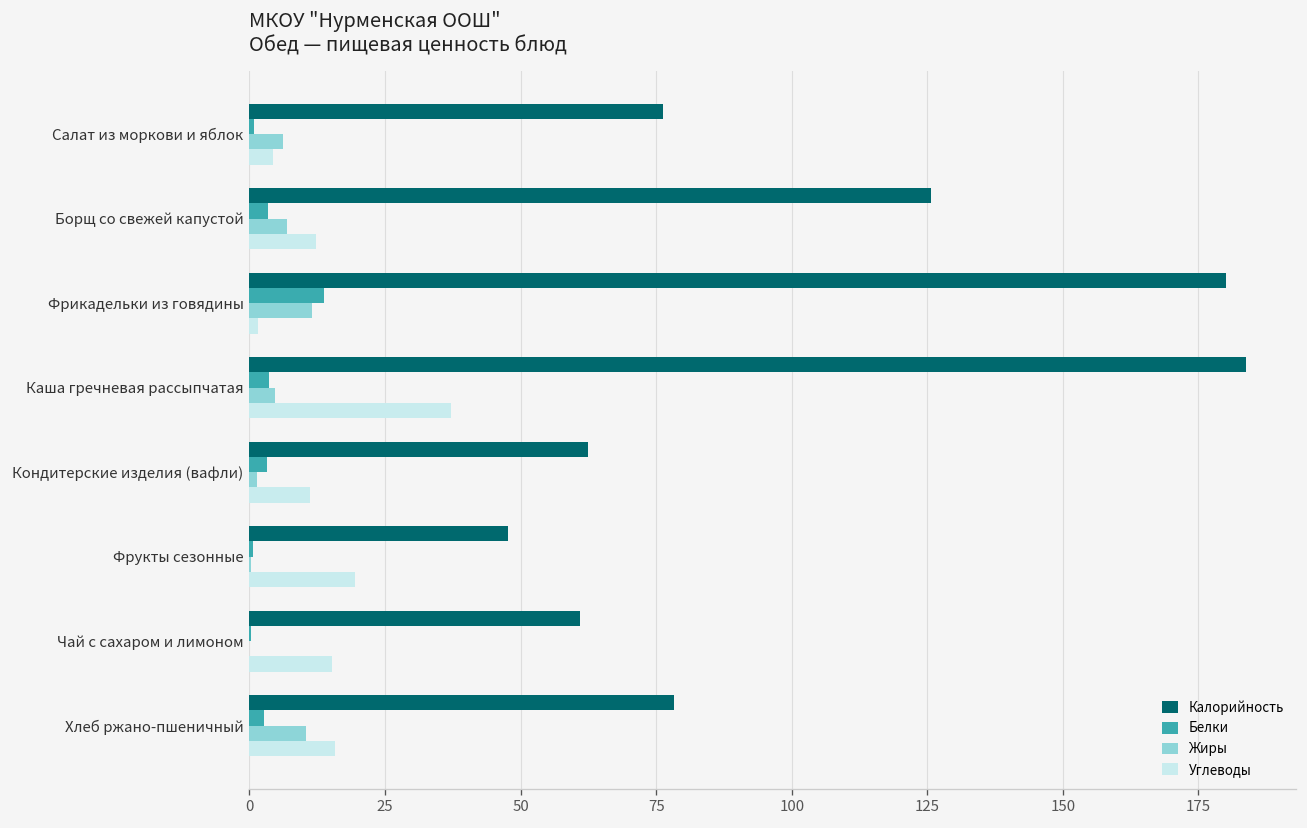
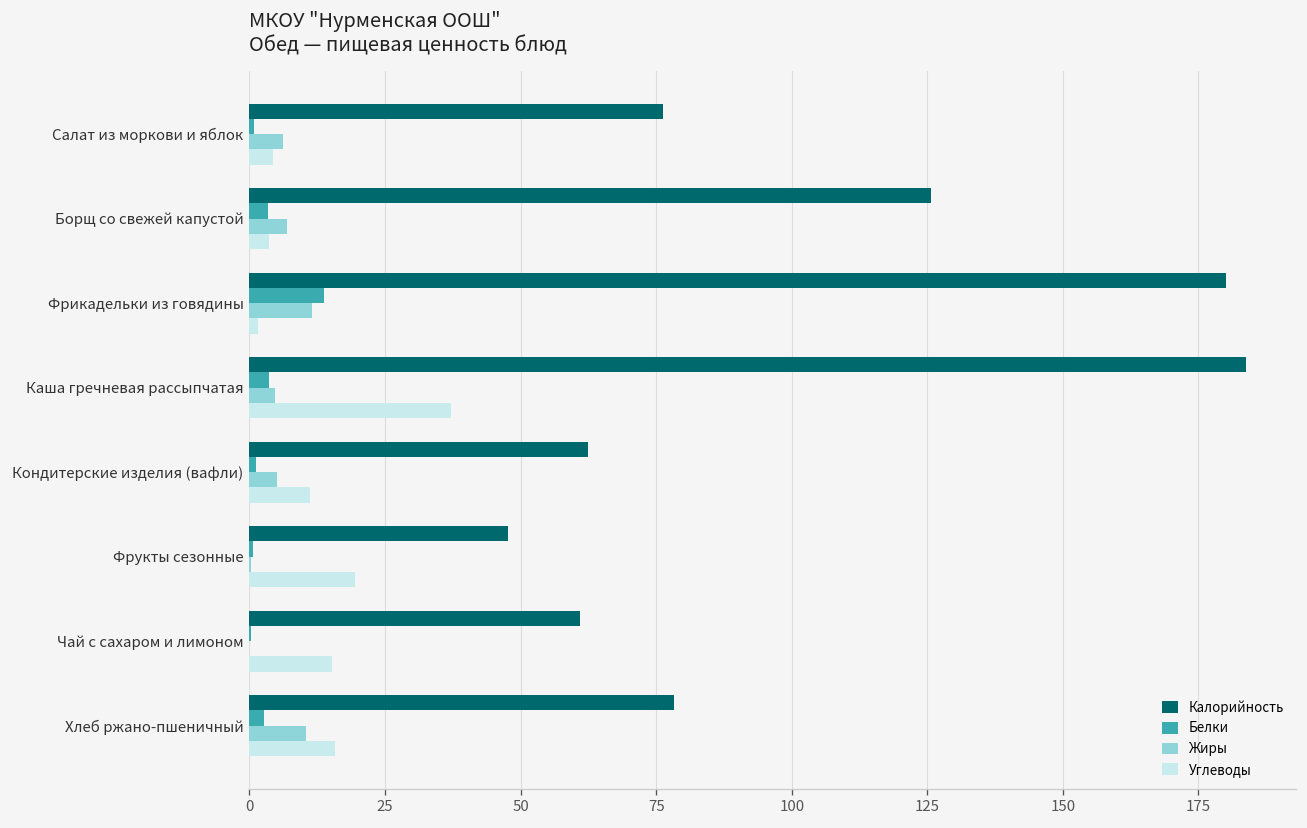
  {
    "Калорийность": {
      "Салат из моркови и яблок": 76,
      "Борщ со свежей капустой": 126,
      "Фрикадельки из говядины": 180,
      "Каша гречневая рассыпчатая": 184,
      "Кондитерские изделия (вафли)": 63,
      "Фрукты сезонные": 48,
      "Чай с сахаром и лимоном": 61,
      "Хлеб ржано-пшеничный": 78
    },
    "Белки": {
      "Салат из моркови и яблок": 1,
      "Борщ со свежей капустой": 4,
      "Фрикадельки из говядины": 14,
      "Каша гречневая рассыпчатая": 4,
-     "Кондитерские изделия (вафли)": 3,
+     "Кондитерские изделия (вафли)": 1,
      "Фрукты сезонные": 1,
      "Хлеб ржано-пшеничный": 3
    },
    "Жиры": {
      "Салат из моркови и яблок": 6,
      "Борщ со свежей капустой": 7,
      "Фрикадельки из говядины": 12,
      "Каша гречневая рассыпчатая": 5,
-     "Кондитерские изделия (вафли)": 1,
+     "Кондитерские изделия (вафли)": 5,
      "Чай с сахаром и лимоном": 0,
      "Хлеб ржано-пшеничный": 11
    },
    "Углеводы": {
      "Салат из моркови и яблок": 4,
-     "Борщ со свежей капустой": 12,
+     "Борщ со свежей капустой": 4,
      "Фрикадельки из говядины": 2,
      "Каша гречневая рассыпчатая": 37,
      "Кондитерские изделия (вафли)": 11,
      "Фрукты сезонные": 20,
      "Чай с сахаром и лимоном": 15,
      "Хлеб ржано-пшеничный": 16
    }
  }
